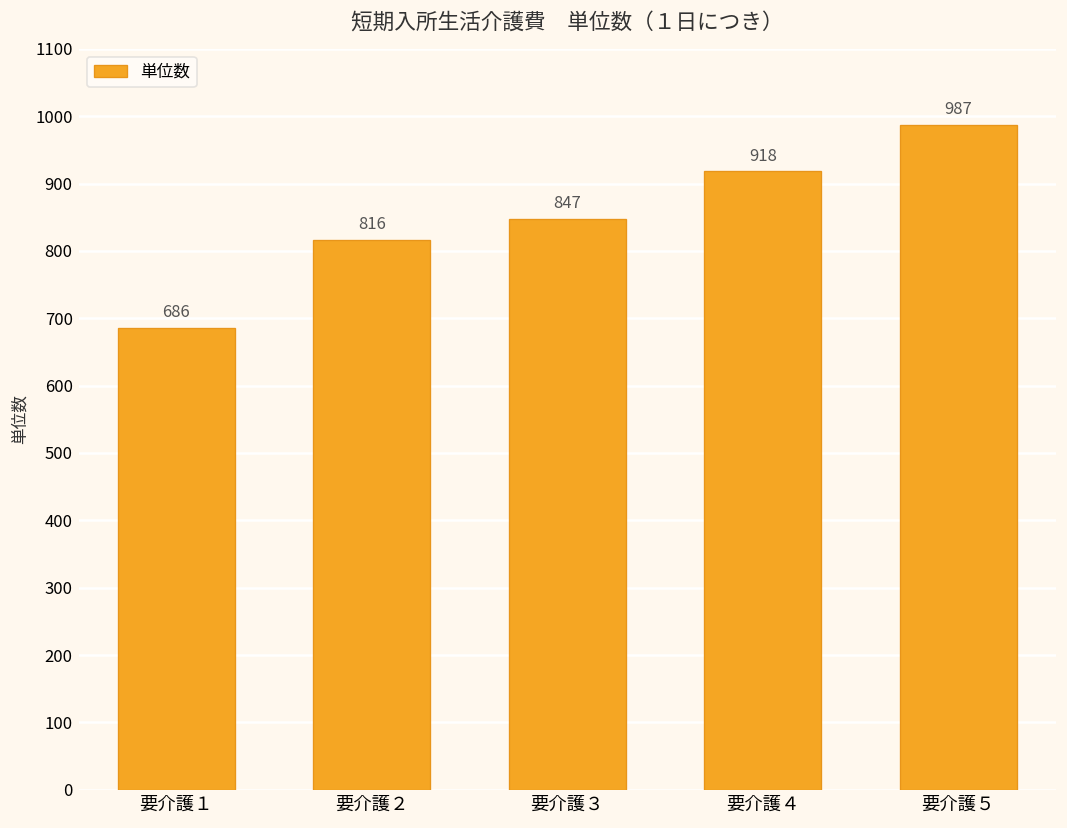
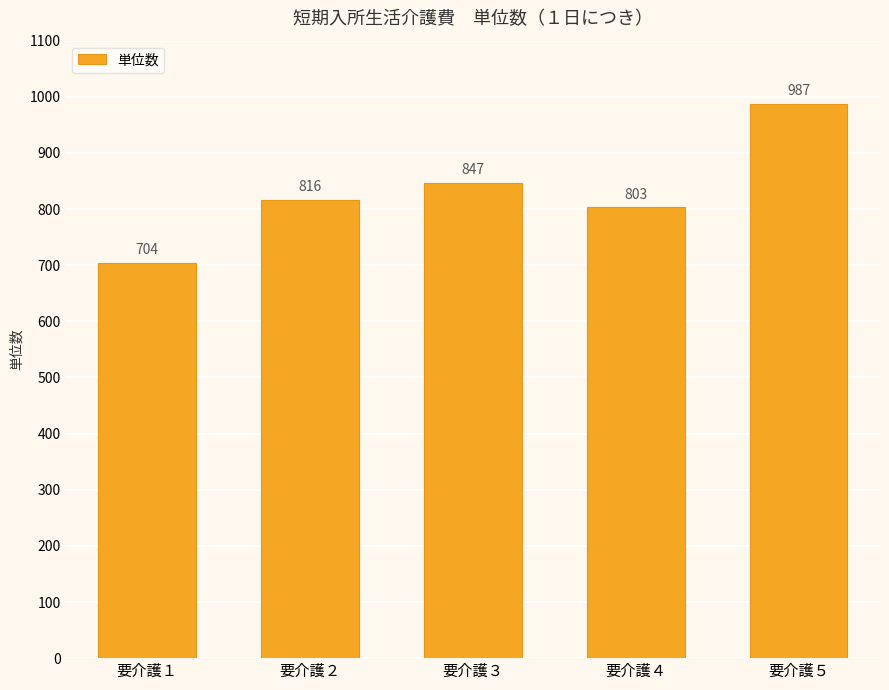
  {
-   "要介護１": 686,
+   "要介護１": 704,
    "要介護２": 816,
    "要介護３": 847,
-   "要介護４": 918,
+   "要介護４": 803,
    "要介護５": 987
  }
